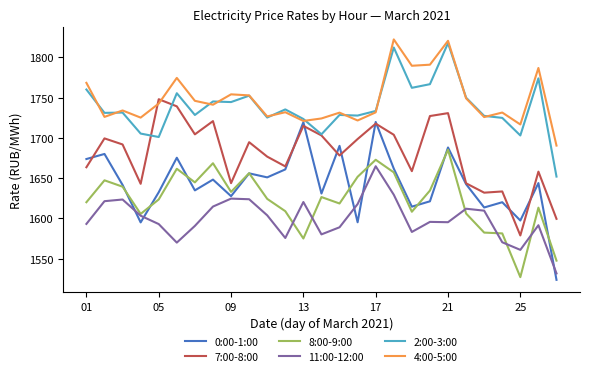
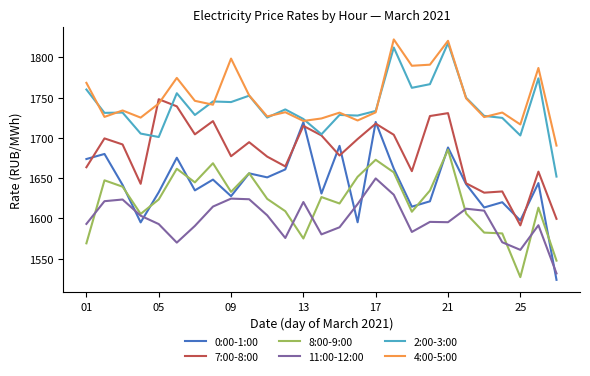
  {
    "7:00-8:00": {
      "01": 1660,
      "05": 1750,
-     "09": 1640,
+     "09": 1680,
      "13": 1710,
      "21": 1730,
-     "25": 1580
+     "25": 1590
    },
    "8:00-9:00": {
-     "01": 1620,
+     "01": 1570,
      "05": 1620,
      "09": 1630,
      "13": 1570,
      "17": 1670,
      "25": 1530
    },
    "11:00-12:00": {
      "01": 1590,
      "05": 1590,
      "13": 1620,
-     "17": 1660,
+     "17": 1650,
      "21": 1600,
      "25": 1560
    },
    "4:00-5:00": {
      "01": 1770,
      "05": 1740,
-     "09": 1750,
+     "09": 1800,
      "25": 1720
    }
  }
